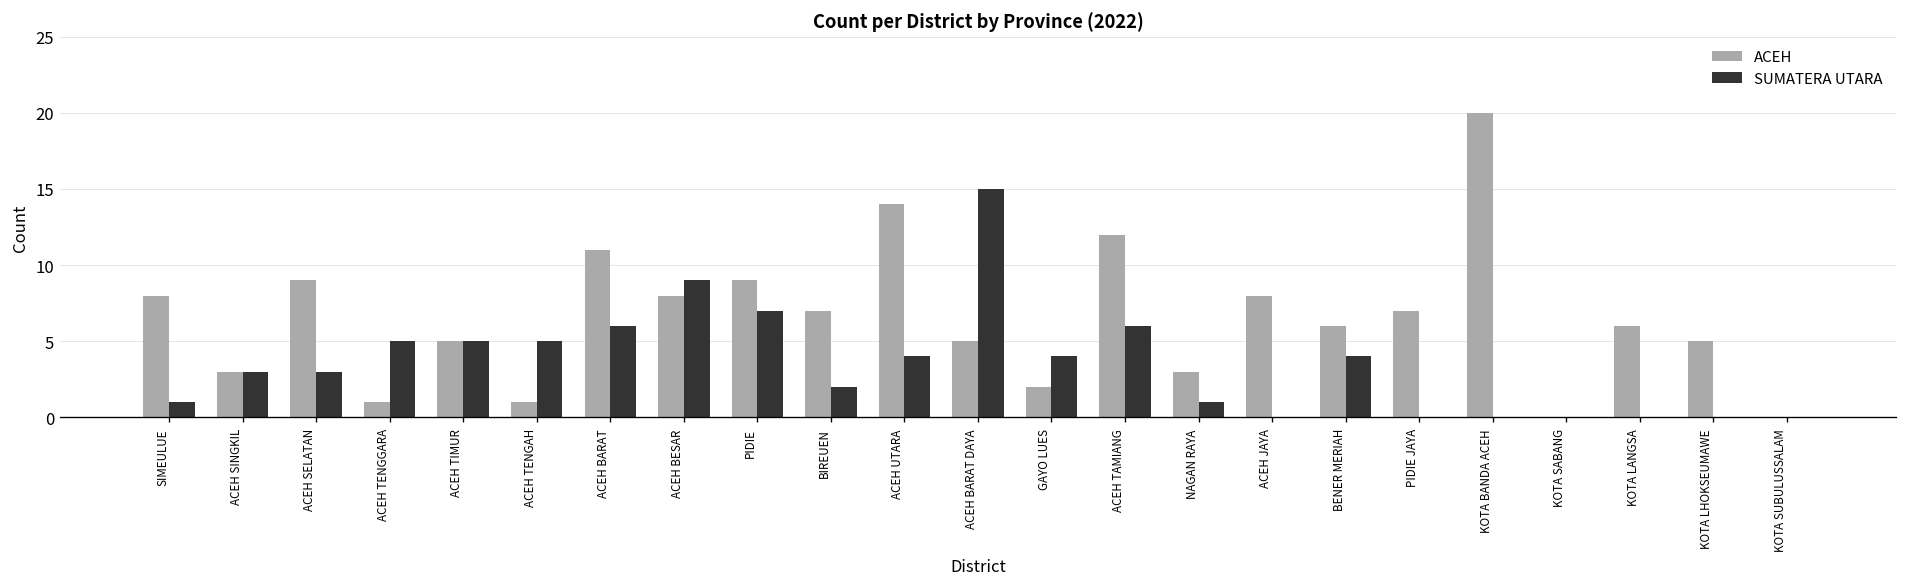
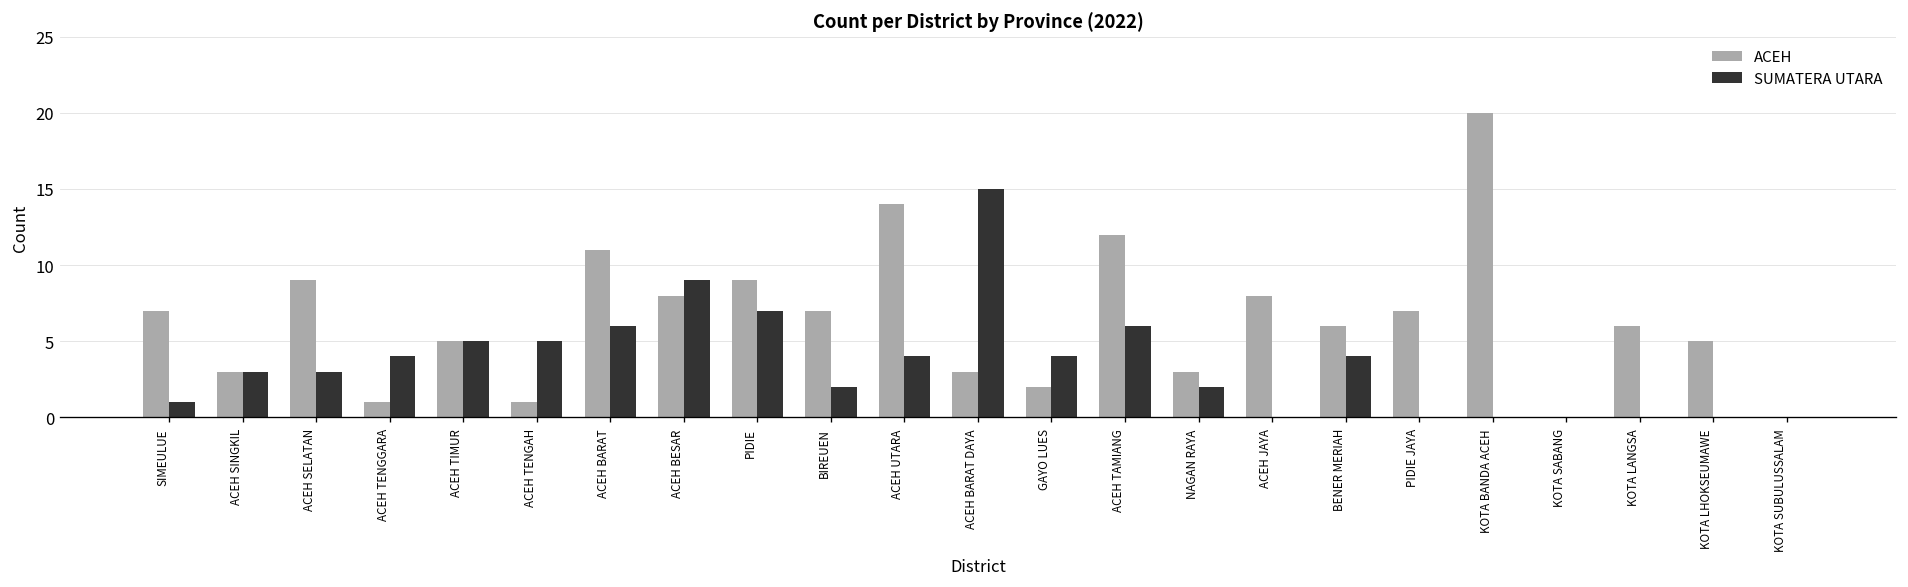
  {
    "ACEH": {
-     "SIMEULUE": 8,
+     "SIMEULUE": 7,
      "ACEH SINGKIL": 3,
      "ACEH SELATAN": 9,
      "ACEH TENGGARA": 1,
      "ACEH TIMUR": 5,
      "ACEH TENGAH": 1,
      "ACEH BARAT": 11,
      "ACEH BESAR": 8,
      "PIDIE": 9,
      "BIREUEN": 7,
      "ACEH UTARA": 14,
-     "ACEH BARAT DAYA": 5,
+     "ACEH BARAT DAYA": 3,
      "GAYO LUES": 2,
      "ACEH TAMIANG": 12,
      "NAGAN RAYA": 3,
      "ACEH JAYA": 8,
      "BENER MERIAH": 6,
      "PIDIE JAYA": 7,
      "KOTA BANDA ACEH": 20,
      "KOTA SABANG": 0,
      "KOTA LANGSA": 6,
      "KOTA LHOKSEUMAWE": 5,
      "KOTA SUBULUSSALAM": 0
    },
    "SUMATERA UTARA": {
      "SIMEULUE": 1,
      "ACEH SINGKIL": 3,
      "ACEH SELATAN": 3,
-     "ACEH TENGGARA": 5,
+     "ACEH TENGGARA": 4,
      "ACEH TIMUR": 5,
      "ACEH TENGAH": 5,
      "ACEH BARAT": 6,
      "ACEH BESAR": 9,
      "PIDIE": 7,
      "BIREUEN": 2,
      "ACEH UTARA": 4,
      "ACEH BARAT DAYA": 15,
      "GAYO LUES": 4,
      "ACEH TAMIANG": 6,
-     "NAGAN RAYA": 1,
+     "NAGAN RAYA": 2,
      "ACEH JAYA": 0,
      "BENER MERIAH": 4,
      "PIDIE JAYA": 0,
      "KOTA BANDA ACEH": 0,
      "KOTA SABANG": 0,
      "KOTA LANGSA": 0,
      "KOTA LHOKSEUMAWE": 0,
      "KOTA SUBULUSSALAM": 0
    }
  }
